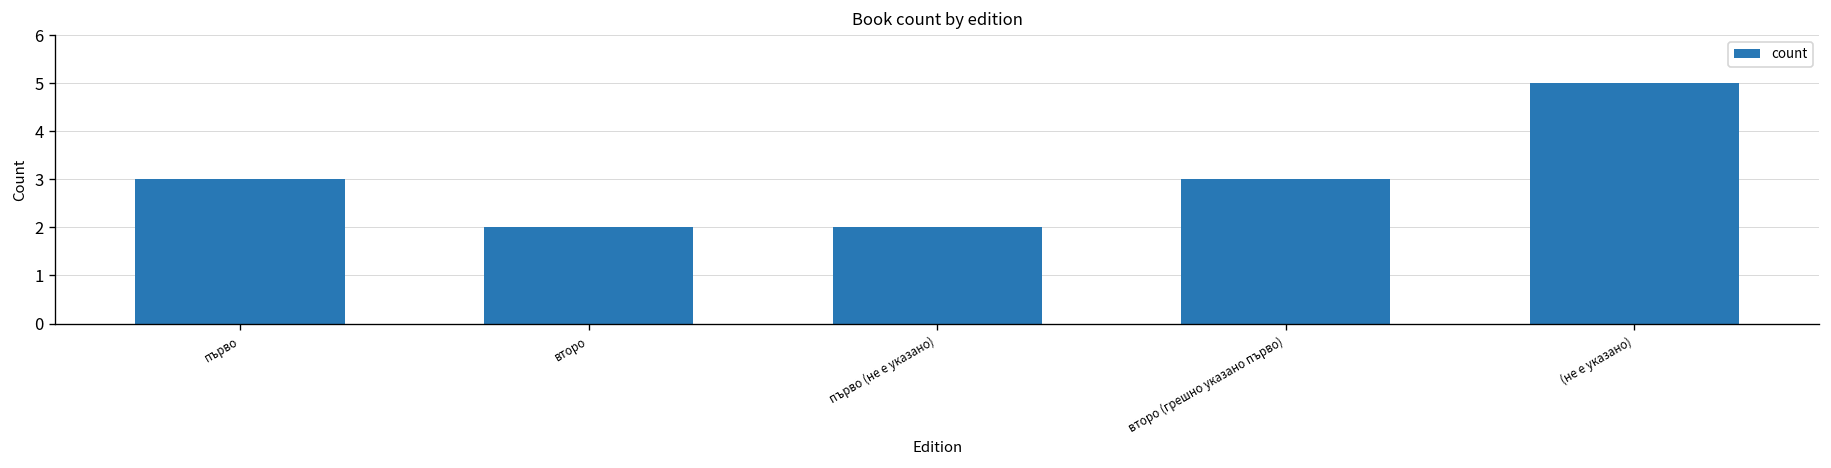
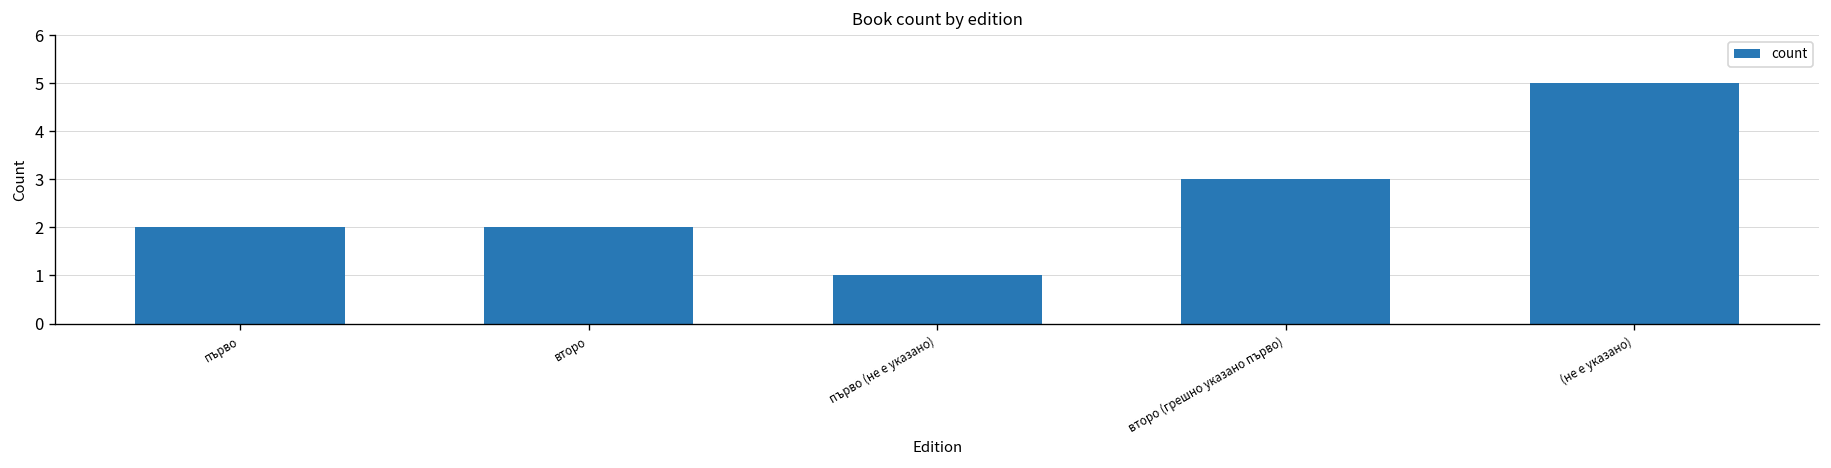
  {
-   "първо": 3,
+   "първо": 2,
    "второ": 2,
-   "първо (не е указано)": 2,
+   "първо (не е указано)": 1,
    "второ (грешно указано първо)": 3,
    "(не е указано)": 5
  }
